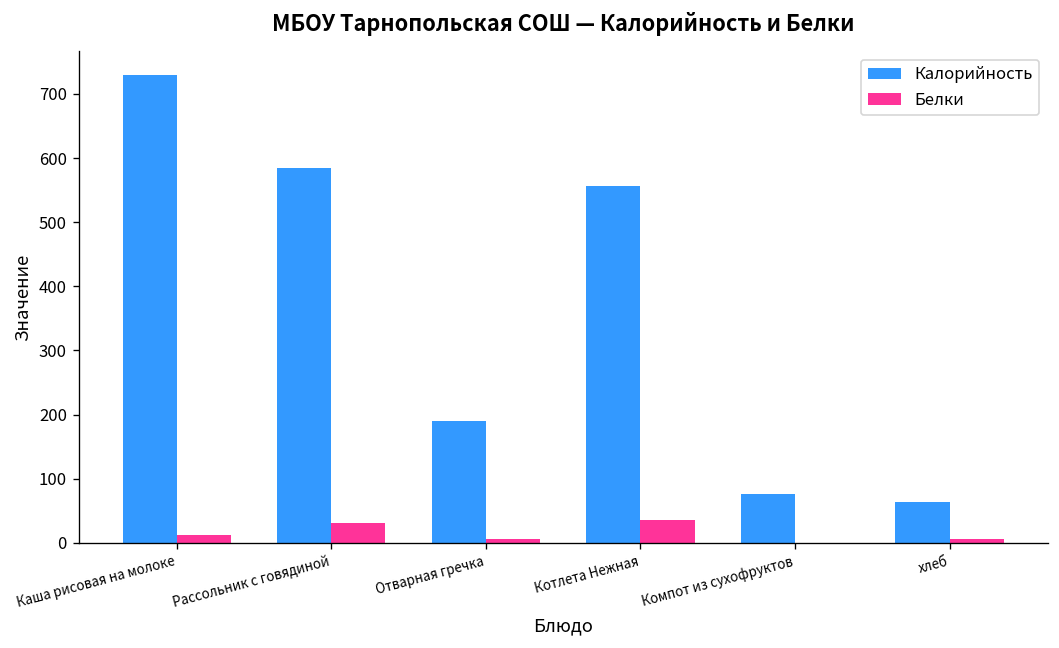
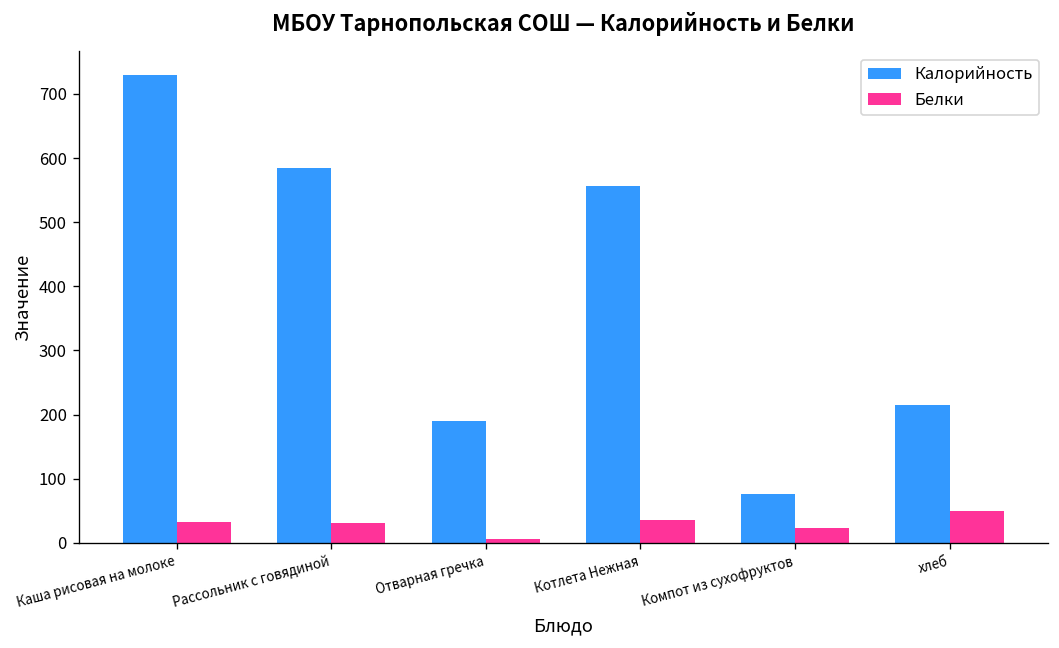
  {
    "Калорийность": {
      "Каша рисовая на молоке": 730,
      "Рассольник с говядиной": 580,
      "Отварная гречка": 190,
      "Котлета Нежная": 560,
      "Компот из сухофруктов": 80,
-     "хлеб": 60
+     "хлеб": 210
    },
    "Белки": {
-     "Каша рисовая на молоке": 10,
+     "Каша рисовая на молоке": 30,
      "Рассольник с говядиной": 30,
      "Отварная гречка": 10,
      "Котлета Нежная": 40,
-     "Компот из сухофруктов": 0,
-     "хлеб": 10
+     "Компот из сухофруктов": 20,
+     "хлеб": 50
    }
  }
